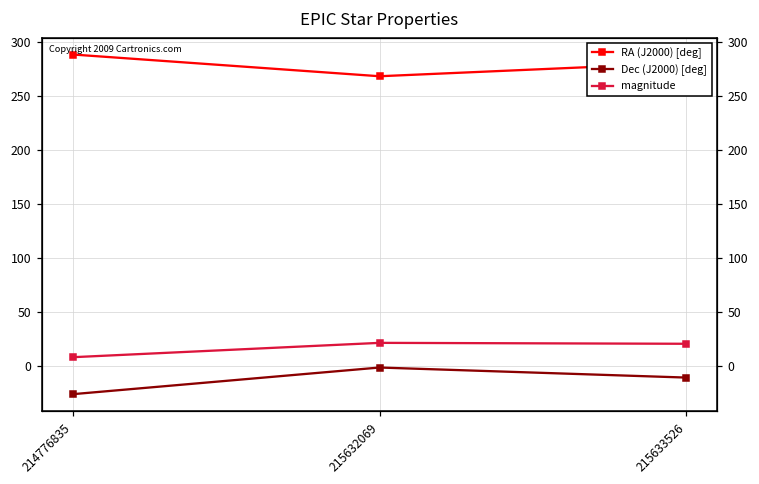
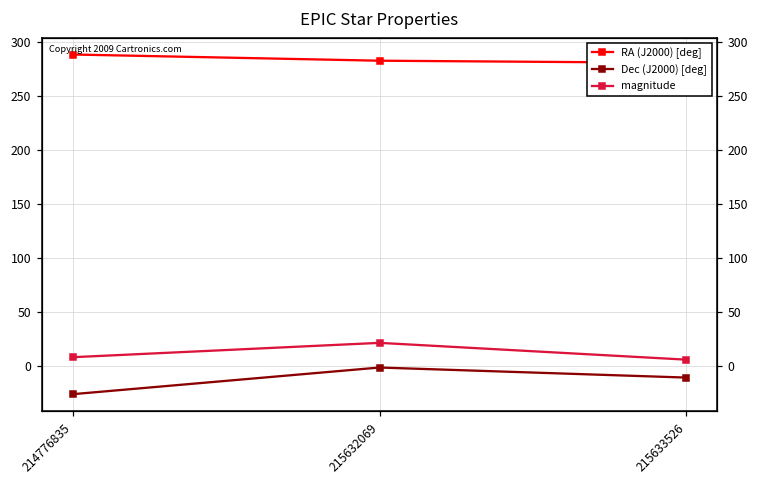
  {
    "RA (J2000) [deg]": {
-     "215632069": 270
+     "215632069": 280
    },
    "Dec (J2000) [deg]": {
      "214776835": -30,
      "215632069": 0,
      "215633526": -10
    },
    "magnitude": {
      "214776835": 10,
      "215632069": 20,
-     "215633526": 20
+     "215633526": 10
    }
  }
